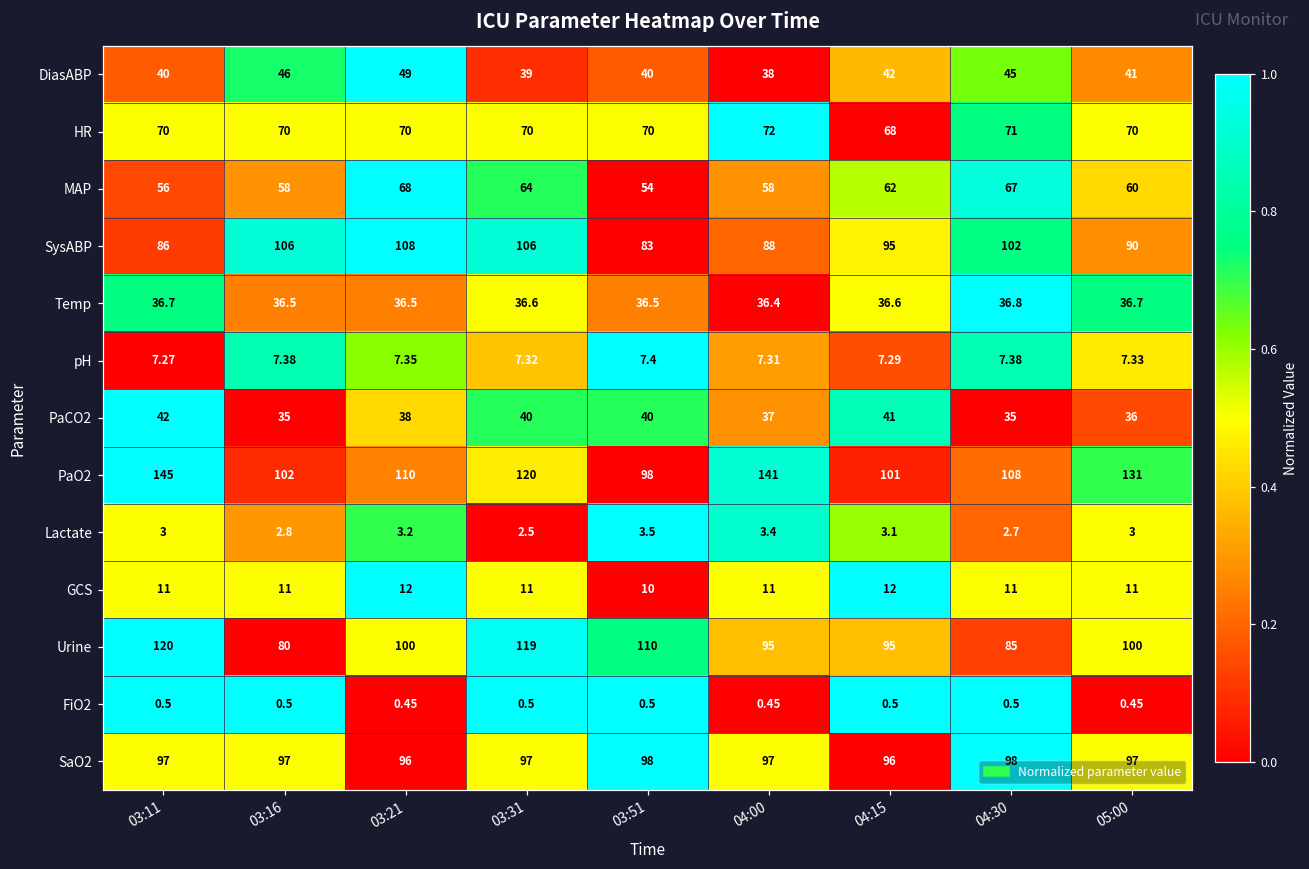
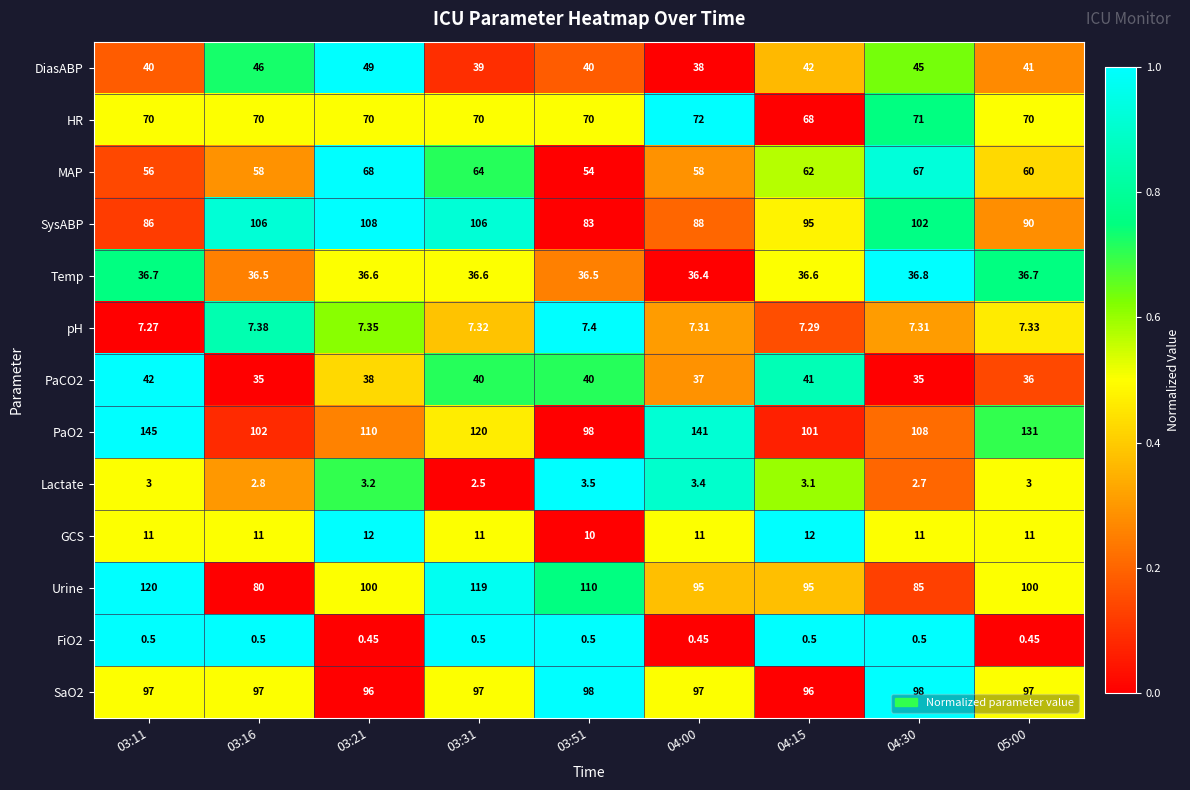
  {
    "DiasABP": {
      "03:11": 40,
      "03:16": 46,
      "03:21": 49,
      "03:31": 39,
      "03:51": 40,
      "04:00": 38,
      "04:15": 42,
      "04:30": 45,
      "05:00": 41
    },
    "HR": {
      "03:11": 70,
      "03:16": 70,
      "03:21": 70,
      "03:31": 70,
      "03:51": 70,
      "04:00": 72,
      "04:15": 68,
      "04:30": 71,
      "05:00": 70
    },
    "MAP": {
      "03:11": 56,
      "03:16": 58,
      "03:21": 68,
      "03:31": 64,
      "03:51": 54,
      "04:00": 58,
      "04:15": 62,
      "04:30": 67,
      "05:00": 60
    },
    "SysABP": {
      "03:11": 86,
      "03:16": 106,
      "03:21": 108,
      "03:31": 106,
      "03:51": 83,
      "04:00": 88,
      "04:15": 95,
      "04:30": 102,
      "05:00": 90
    },
    "Temp": {
      "03:11": 36.7,
      "03:16": 36.5,
-     "03:21": 36.5,
+     "03:21": 36.6,
      "03:31": 36.6,
      "03:51": 36.5,
      "04:00": 36.4,
      "04:15": 36.6,
      "04:30": 36.8,
      "05:00": 36.7
    },
    "pH": {
      "03:11": 7.27,
      "03:16": 7.38,
      "03:21": 7.35,
      "03:31": 7.32,
      "03:51": 7.4,
      "04:00": 7.31,
      "04:15": 7.29,
-     "04:30": 7.38,
+     "04:30": 7.31,
      "05:00": 7.33
    },
    "PaCO2": {
      "03:11": 42,
      "03:16": 35,
      "03:21": 38,
      "03:31": 40,
      "03:51": 40,
      "04:00": 37,
      "04:15": 41,
      "04:30": 35,
      "05:00": 36
    },
    "PaO2": {
      "03:11": 145,
      "03:16": 102,
      "03:21": 110,
      "03:31": 120,
      "03:51": 98,
      "04:00": 141,
      "04:15": 101,
      "04:30": 108,
      "05:00": 131
    },
    "Lactate": {
      "03:11": 3,
      "03:16": 2.8,
      "03:21": 3.2,
      "03:31": 2.5,
      "03:51": 3.5,
      "04:00": 3.4,
      "04:15": 3.1,
      "04:30": 2.7,
      "05:00": 3
    },
    "GCS": {
      "03:11": 11,
      "03:16": 11,
      "03:21": 12,
      "03:31": 11,
      "03:51": 10,
      "04:00": 11,
      "04:15": 12,
      "04:30": 11,
      "05:00": 11
    },
    "Urine": {
      "03:11": 120,
      "03:16": 80,
      "03:21": 100,
      "03:31": 119,
      "03:51": 110,
      "04:00": 95,
      "04:15": 95,
      "04:30": 85,
      "05:00": 100
    },
    "FiO2": {
      "03:11": 0.5,
      "03:16": 0.5,
      "03:21": 0.45,
      "03:31": 0.5,
      "03:51": 0.5,
      "04:00": 0.45,
      "04:15": 0.5,
      "04:30": 0.5,
      "05:00": 0.45
    },
    "SaO2": {
      "03:11": 97,
      "03:16": 97,
      "03:21": 96,
      "03:31": 97,
      "03:51": 98,
      "04:00": 97,
      "04:15": 96
    }
  }
